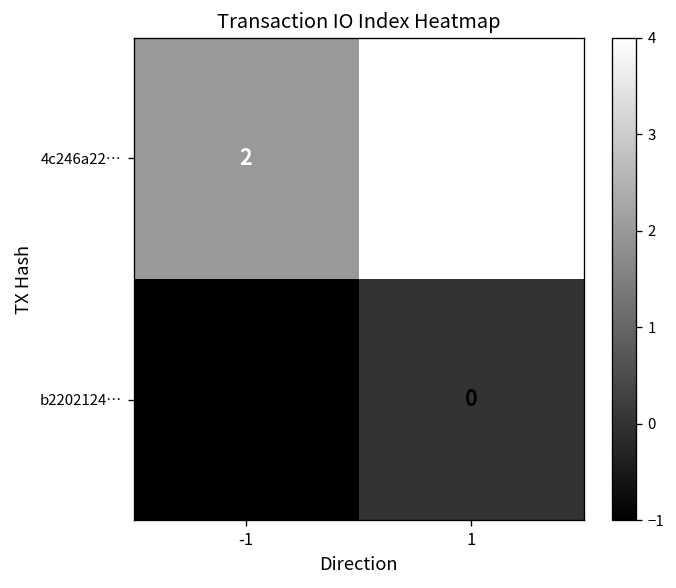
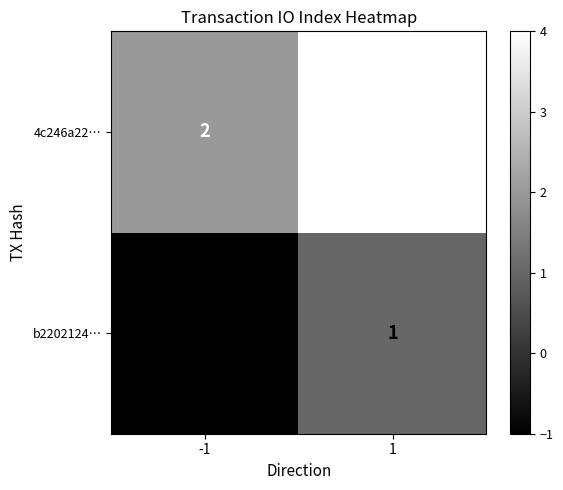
  {
    "4c246a22…": {
      "-1": 2
    },
    "b2202124…": {
-     "1": 0
+     "1": 1
    }
  }
